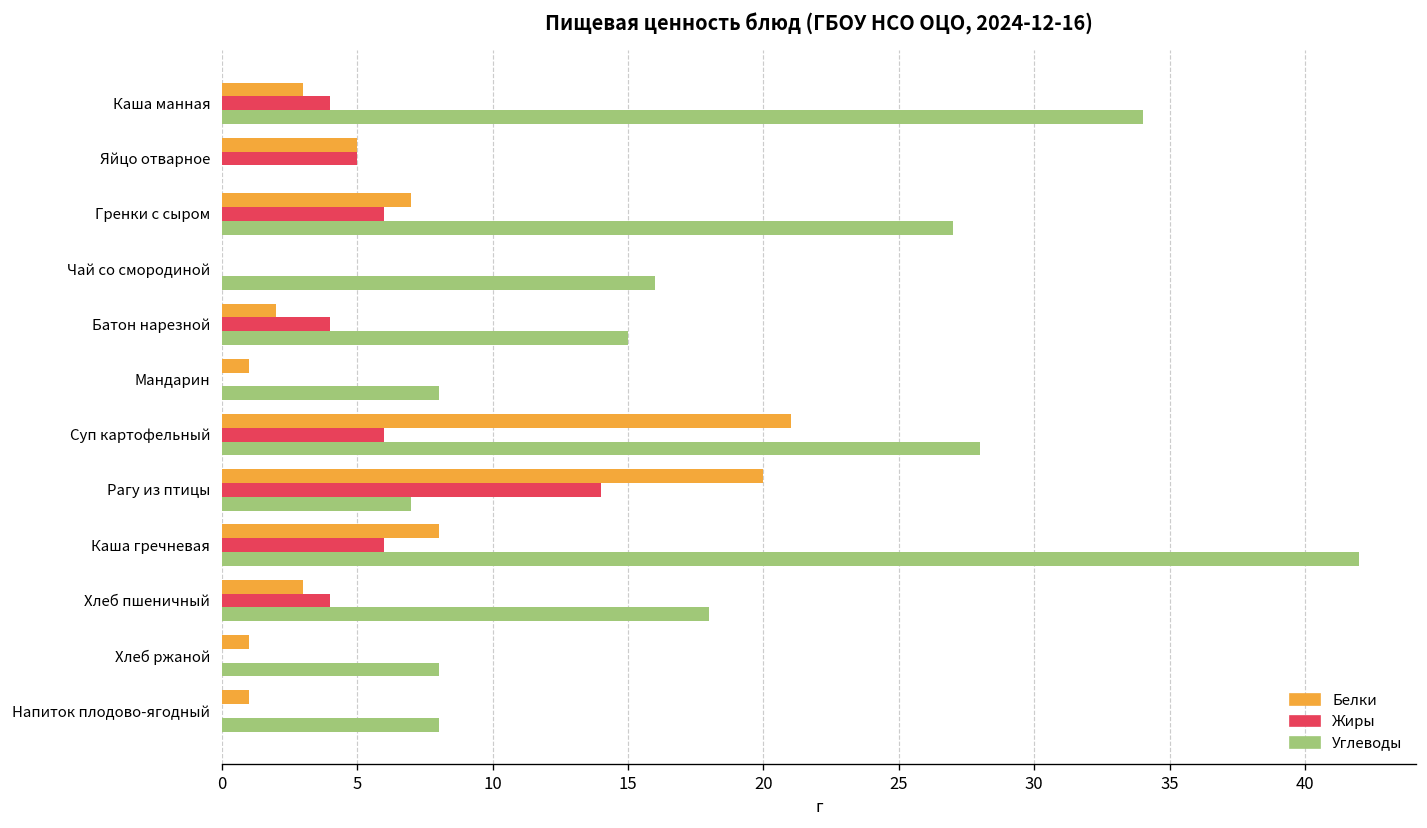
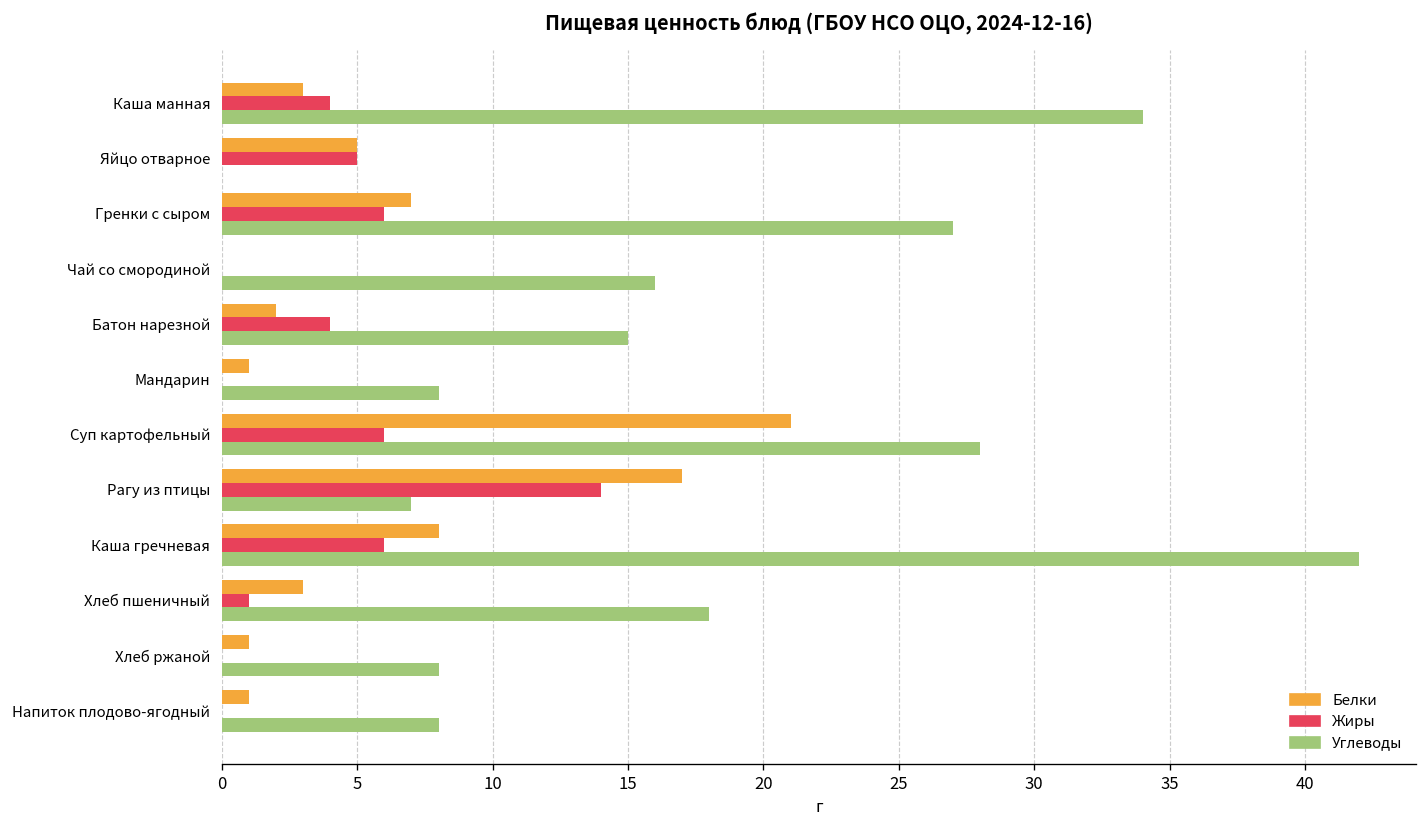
  {
    "Белки": {
      "Каша манная": 3,
      "Яйцо отварное": 5,
      "Гренки с сыром": 7,
      "Чай со смородиной": 0,
      "Батон нарезной": 2,
      "Мандарин": 1,
      "Суп картофельный": 21,
-     "Рагу из птицы": 20,
+     "Рагу из птицы": 17,
      "Каша гречневая": 8,
      "Хлеб пшеничный": 3,
      "Хлеб ржаной": 1,
      "Напиток плодово-ягодный": 1
    },
    "Жиры": {
      "Каша манная": 4,
      "Яйцо отварное": 5,
      "Гренки с сыром": 6,
      "Чай со смородиной": 0,
      "Батон нарезной": 4,
      "Мандарин": 0,
      "Суп картофельный": 6,
      "Рагу из птицы": 14,
      "Каша гречневая": 6,
-     "Хлеб пшеничный": 4,
+     "Хлеб пшеничный": 1,
      "Хлеб ржаной": 0,
      "Напиток плодово-ягодный": 0
    },
    "Углеводы": {
      "Каша манная": 34,
      "Яйцо отварное": 0,
      "Гренки с сыром": 27,
      "Чай со смородиной": 16,
      "Батон нарезной": 15,
      "Мандарин": 8,
      "Суп картофельный": 28,
      "Рагу из птицы": 7,
      "Каша гречневая": 42,
      "Хлеб пшеничный": 18,
      "Хлеб ржаной": 8,
      "Напиток плодово-ягодный": 8
    }
  }
